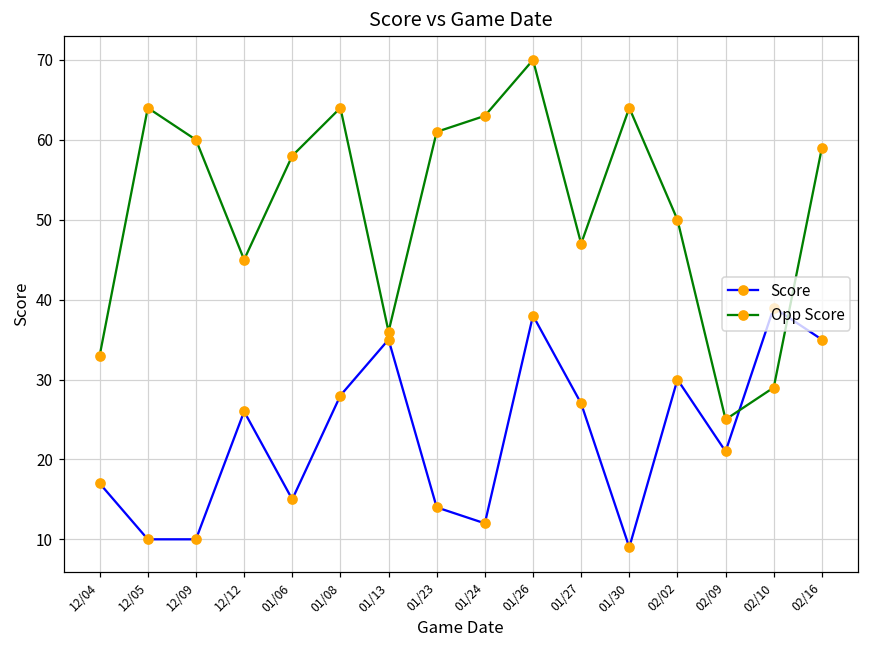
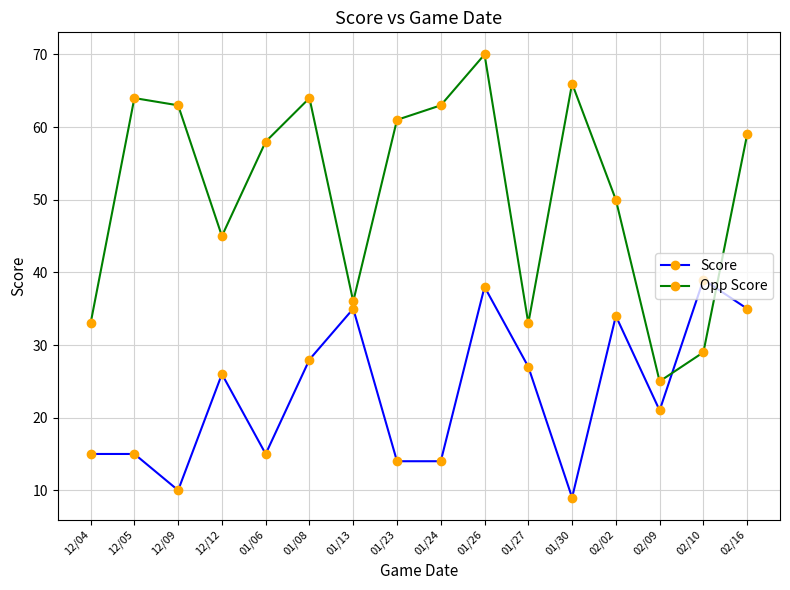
  {
    "Score": {
-     "12/04": 17,
-     "12/05": 10,
+     "12/04": 15,
+     "12/05": 15,
      "12/09": 10,
      "12/12": 26,
      "01/06": 15,
      "01/08": 28,
      "01/13": 35,
      "01/23": 14,
-     "01/24": 12,
+     "01/24": 14,
      "01/26": 38,
      "01/27": 27,
      "01/30": 9,
-     "02/02": 30,
+     "02/02": 34,
      "02/09": 21,
      "02/16": 35
    },
    "Opp Score": {
      "12/04": 33,
      "12/05": 64,
-     "12/09": 60,
+     "12/09": 63,
      "12/12": 45,
      "01/06": 58,
      "01/08": 64,
      "01/13": 36,
      "01/23": 61,
      "01/24": 63,
      "01/26": 70,
-     "01/27": 47,
-     "01/30": 64,
+     "01/27": 33,
+     "01/30": 66,
      "02/02": 50,
      "02/09": 25,
      "02/10": 29,
      "02/16": 59
    }
  }
